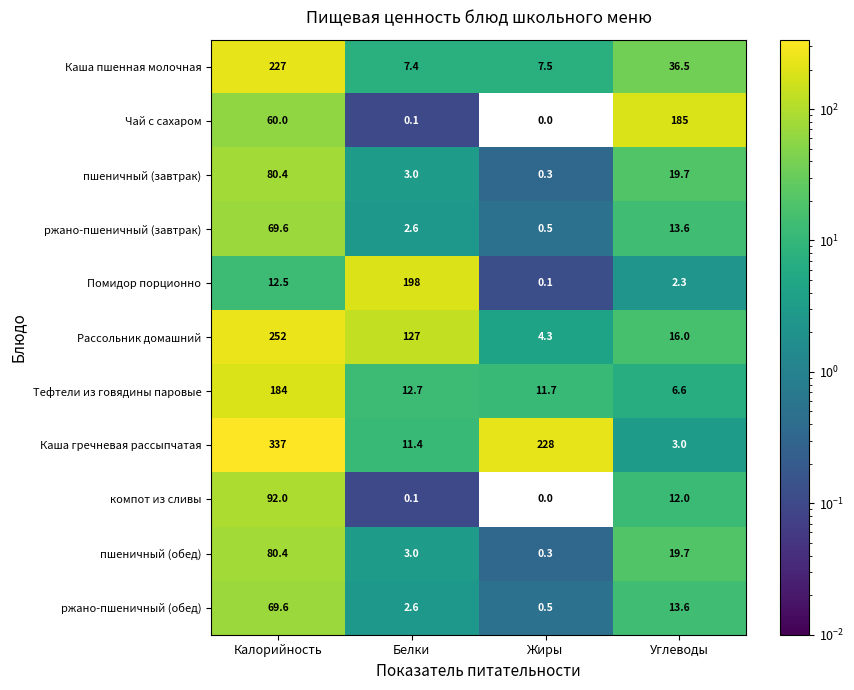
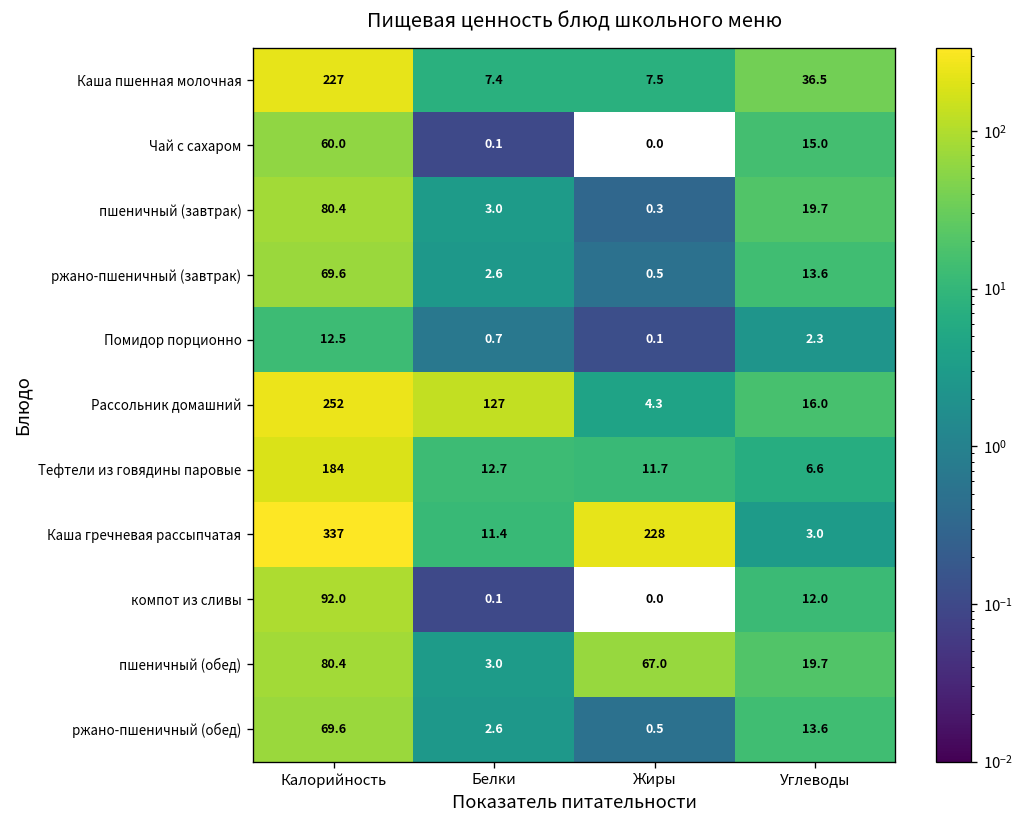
  {
    "Каша пшенная молочная": {
      "Калорийность": 227,
      "Белки": 7.4,
      "Жиры": 7.5,
      "Углеводы": 36.5
    },
    "Чай с сахаром": {
      "Калорийность": 60.0,
      "Белки": 0.1,
      "Жиры": 0.0,
-     "Углеводы": 185
+     "Углеводы": 15.0
    },
    "пшеничный (завтрак)": {
      "Калорийность": 80.4,
      "Белки": 3.0,
      "Жиры": 0.3,
      "Углеводы": 19.7
    },
    "ржано-пшеничный (завтрак)": {
      "Калорийность": 69.6,
      "Белки": 2.6,
      "Жиры": 0.5,
      "Углеводы": 13.6
    },
    "Помидор порционно": {
      "Калорийность": 12.5,
-     "Белки": 198,
+     "Белки": 0.7,
      "Жиры": 0.1,
      "Углеводы": 2.3
    },
    "Рассольник домашний": {
      "Калорийность": 252,
      "Белки": 127,
      "Жиры": 4.3,
      "Углеводы": 16.0
    },
    "Тефтели из говядины паровые": {
      "Калорийность": 184,
      "Белки": 12.7,
      "Жиры": 11.7,
      "Углеводы": 6.6
    },
    "Каша гречневая рассыпчатая": {
      "Калорийность": 337,
      "Белки": 11.4,
      "Жиры": 228,
      "Углеводы": 3.0
    },
    "компот из сливы": {
      "Калорийность": 92.0,
      "Белки": 0.1,
      "Жиры": 0.0,
      "Углеводы": 12.0
    },
    "пшеничный (обед)": {
      "Калорийность": 80.4,
      "Белки": 3.0,
-     "Жиры": 0.3,
+     "Жиры": 67.0,
      "Углеводы": 19.7
    },
    "ржано-пшеничный (обед)": {
      "Калорийность": 69.6,
      "Белки": 2.6,
      "Жиры": 0.5,
      "Углеводы": 13.6
    }
  }
